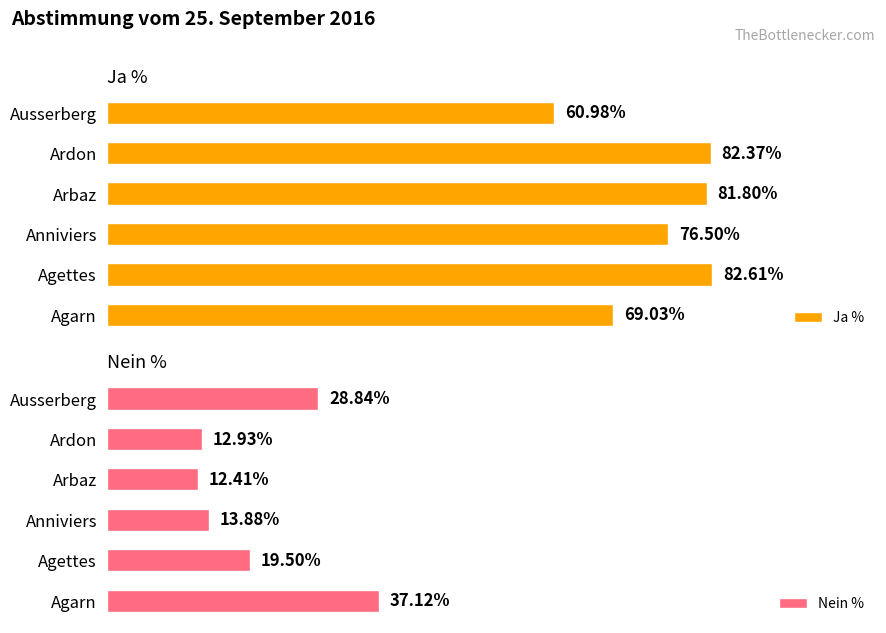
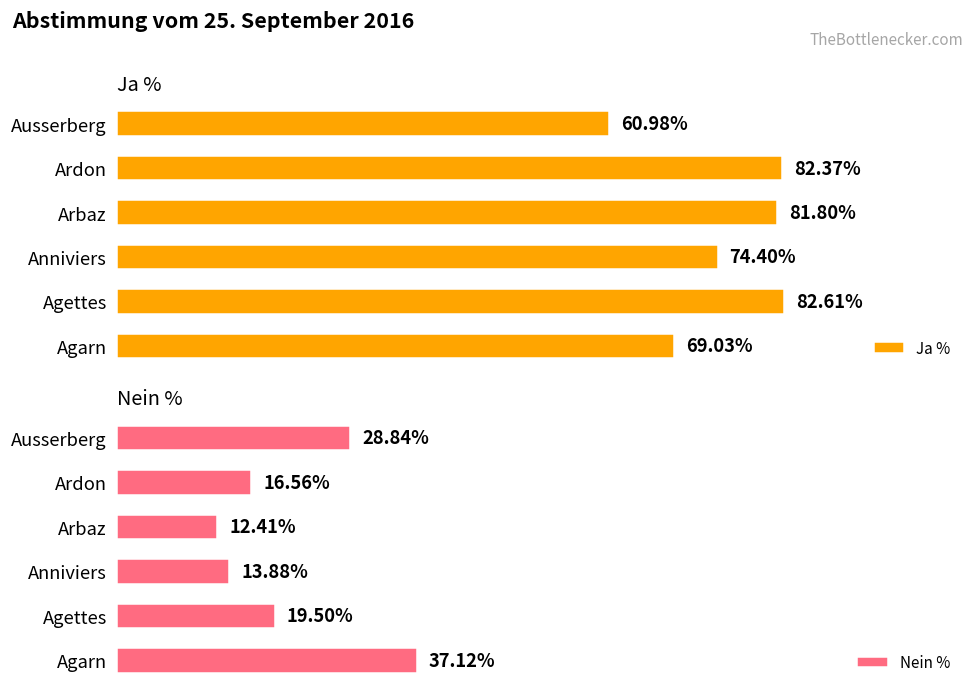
  {
    "Ja %": {
      "Ausserberg": "60.98%",
      "Ardon": "82.37%",
      "Arbaz": "81.80%",
-     "Anniviers": "76.50%",
+     "Anniviers": "74.40%",
      "Agettes": "82.61%",
      "Agarn": "69.03%"
    },
    "Nein %": {
      "Ausserberg": "28.84%",
-     "Ardon": "12.93%",
+     "Ardon": "16.56%",
      "Arbaz": "12.41%",
      "Anniviers": "13.88%",
      "Agettes": "19.50%",
      "Agarn": "37.12%"
    }
  }
